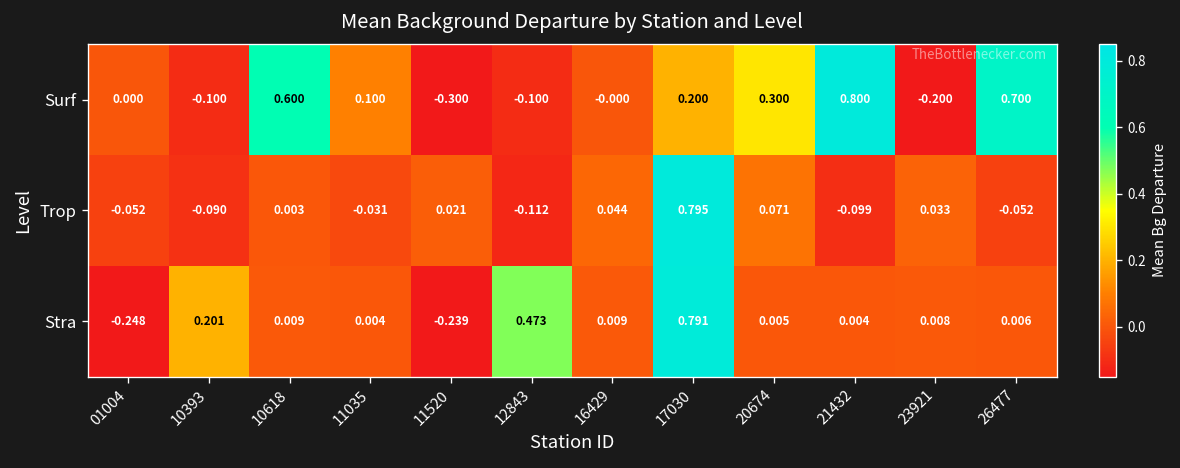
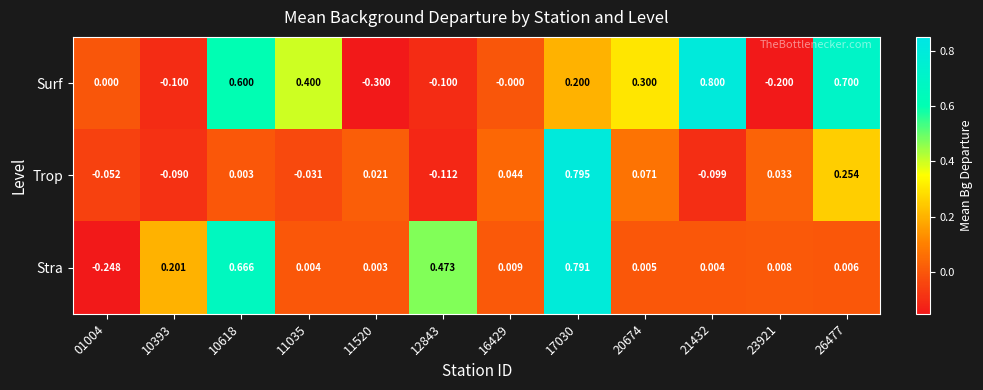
  {
    "Surf": {
      "01004": 0.000,
      "10393": -0.100,
      "10618": 0.600,
-     "11035": 0.100,
+     "11035": 0.400,
      "11520": -0.300,
      "12843": -0.100,
      "16429": -0.000,
      "17030": 0.200,
      "20674": 0.300,
      "21432": 0.800,
      "23921": -0.200
    },
    "Trop": {
      "01004": -0.052,
      "10393": -0.090,
      "10618": 0.003,
      "11035": -0.031,
      "11520": 0.021,
      "12843": -0.112,
      "16429": 0.044,
      "17030": 0.795,
      "20674": 0.071,
      "21432": -0.099,
      "23921": 0.033,
-     "26477": -0.052
+     "26477": 0.254
    },
    "Stra": {
      "01004": -0.248,
      "10393": 0.201,
-     "10618": 0.009,
+     "10618": 0.666,
      "11035": 0.004,
-     "11520": -0.239,
+     "11520": 0.003,
      "12843": 0.473,
      "16429": 0.009,
      "17030": 0.791,
      "20674": 0.005,
      "21432": 0.004,
      "23921": 0.008,
      "26477": 0.006
    }
  }
